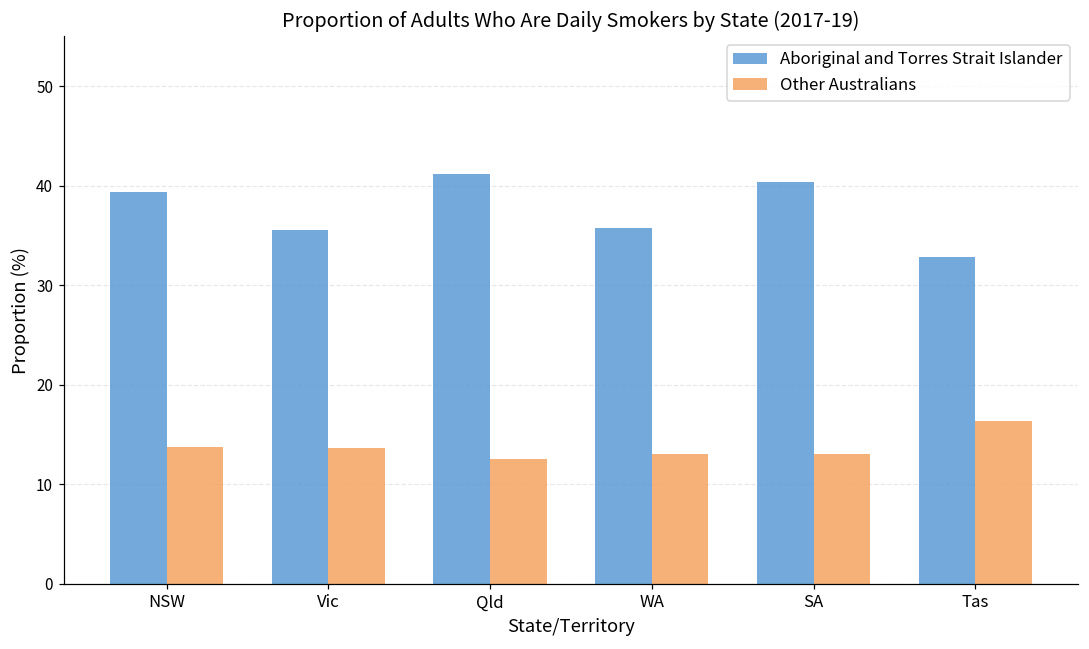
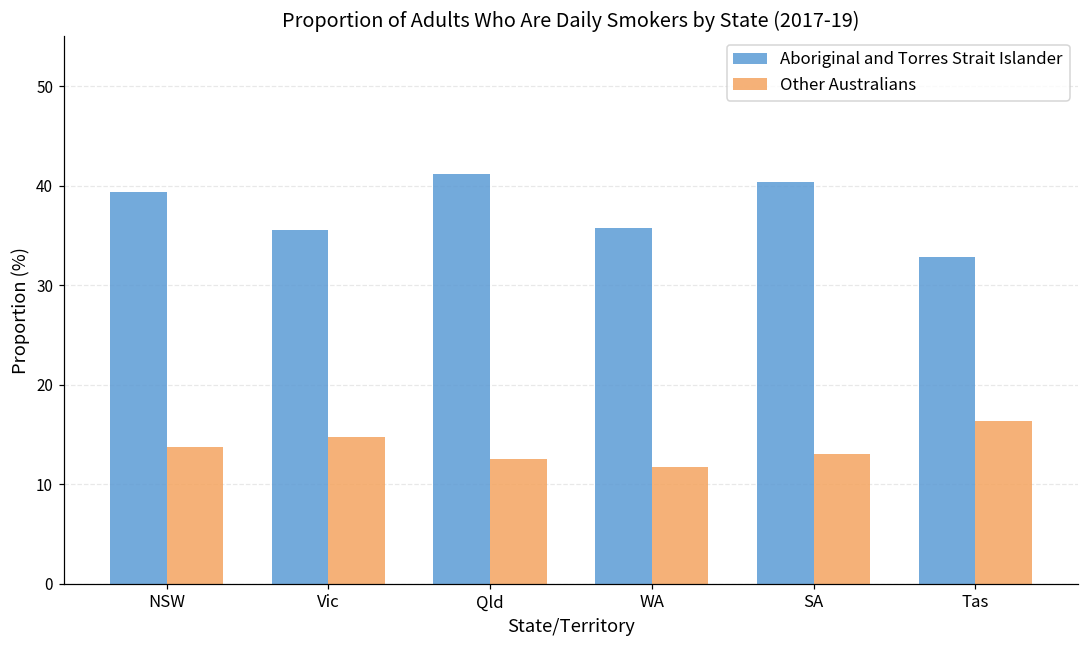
  {
    "Aboriginal and Torres Strait Islander": {
      "NSW": 39,
      "Vic": 36,
      "Qld": 41,
      "WA": 36,
      "SA": 40,
      "Tas": 33
    },
    "Other Australians": {
      "NSW": 14,
-     "Vic": 14,
+     "Vic": 15,
      "Qld": 13,
-     "WA": 13,
+     "WA": 12,
      "SA": 13,
      "Tas": 16
    }
  }
